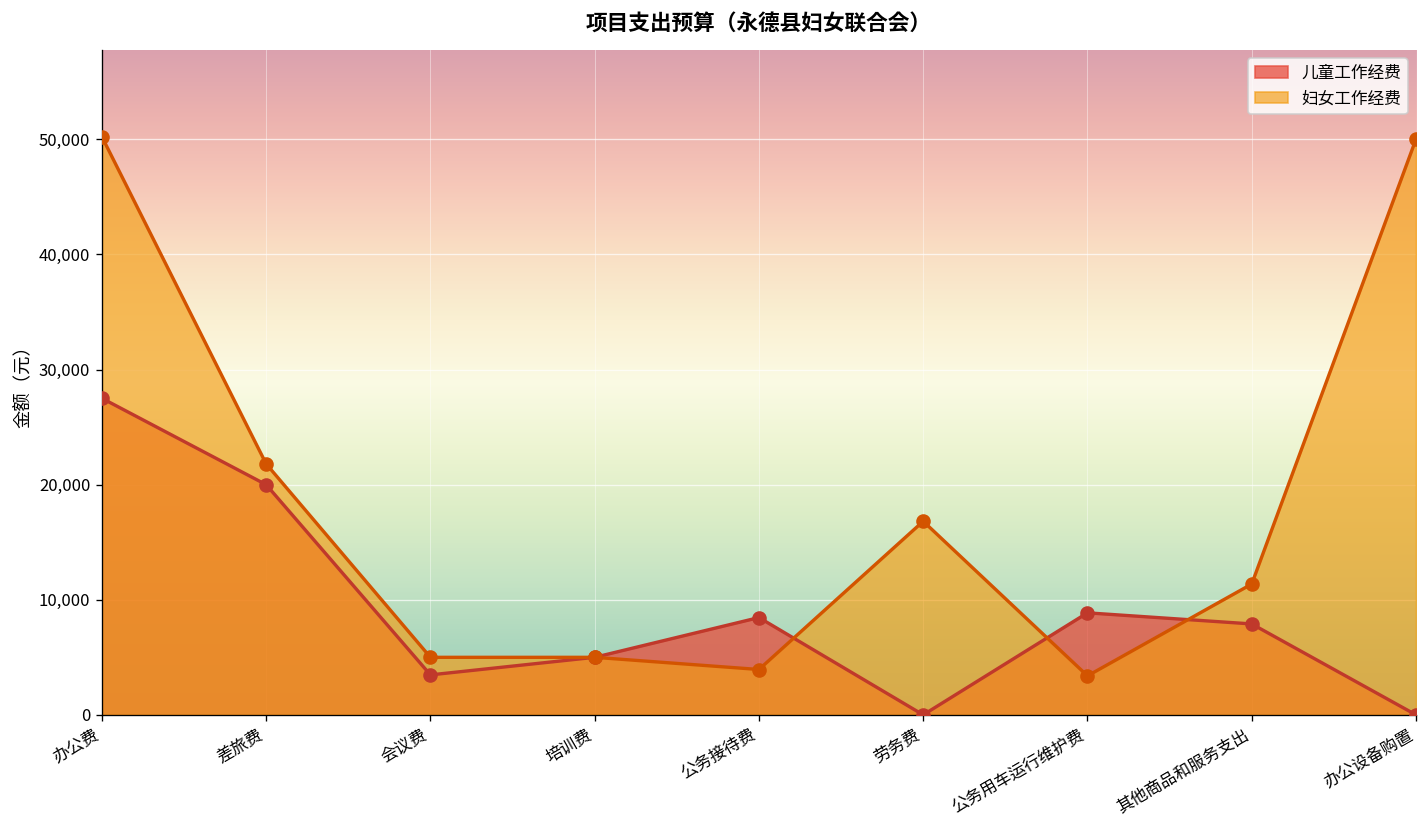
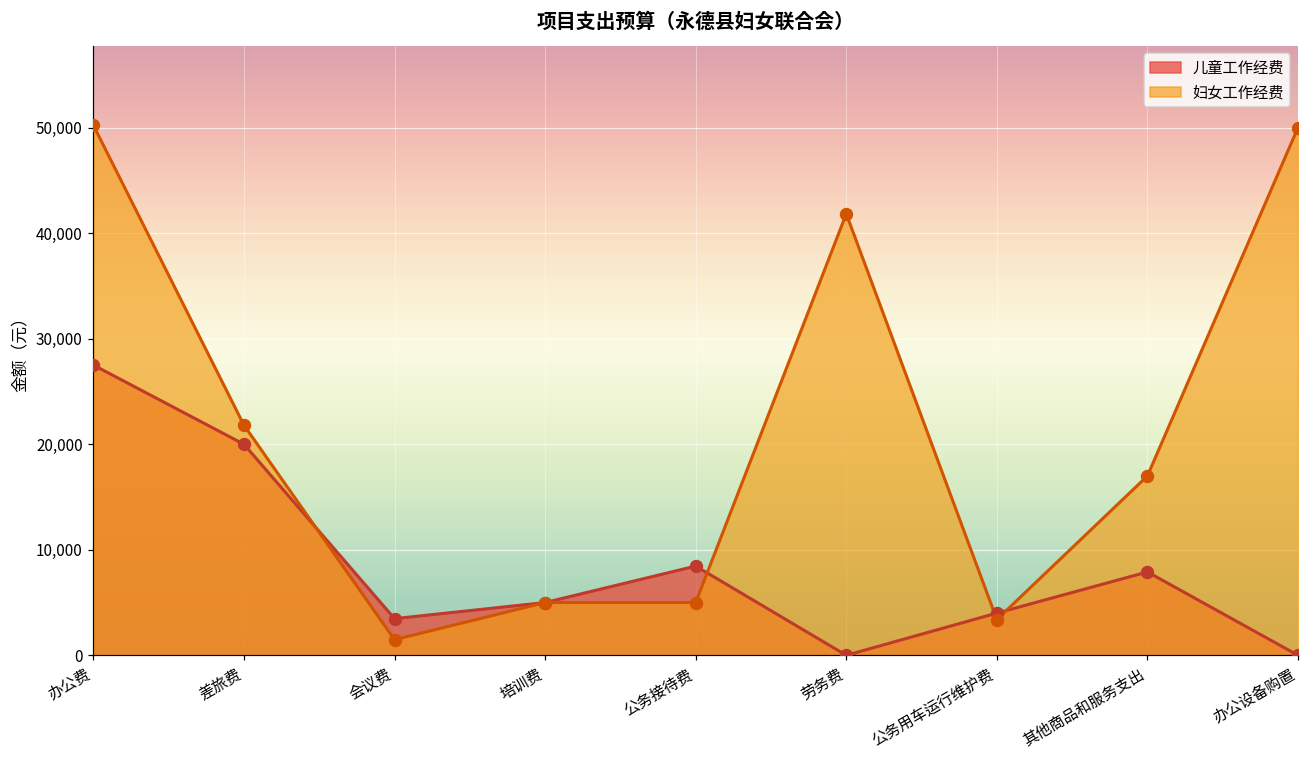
  {
    "儿童工作经费": {
      "办公费": "28,000",
      "差旅费": "20,000",
      "会议费": "3,000",
      "公务接待费": "8,000",
      "劳务费": "0",
-     "公务用车运行维护费": "9,000",
+     "公务用车运行维护费": "4,000",
      "其他商品和服务支出": "8,000",
      "办公设备购置": "0"
    },
    "妇女工作经费": {
      "办公费": "50,000",
      "差旅费": "22,000",
-     "会议费": "5,000",
-     "公务接待费": "4,000",
-     "劳务费": "17,000",
+     "会议费": "1,000",
+     "公务接待费": "5,000",
+     "劳务费": "42,000",
      "公务用车运行维护费": "3,000",
-     "其他商品和服务支出": "11,000",
+     "其他商品和服务支出": "17,000",
      "办公设备购置": "50,000"
    }
  }
